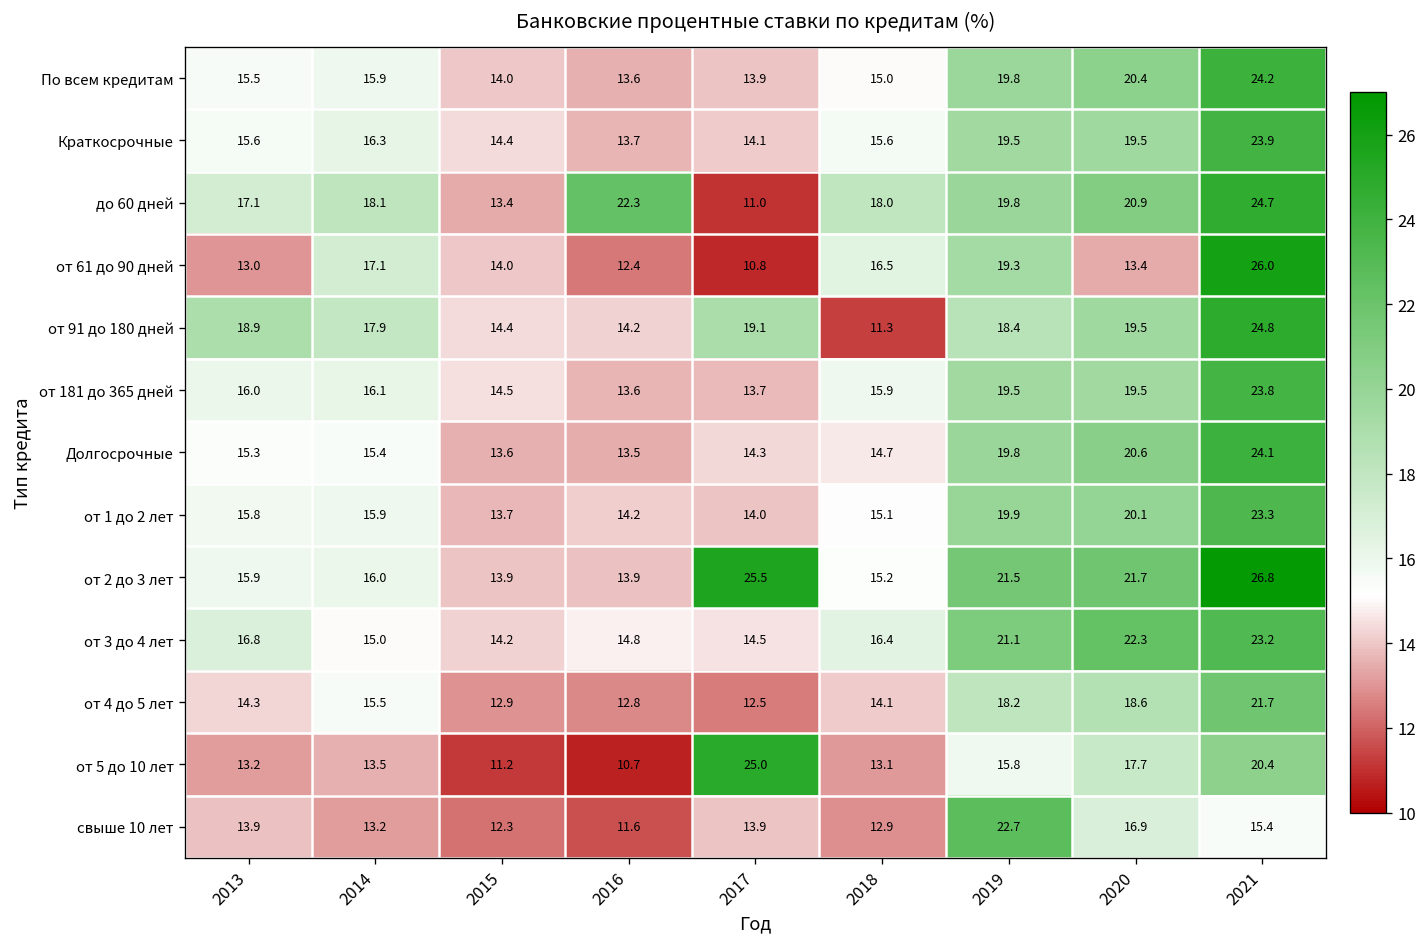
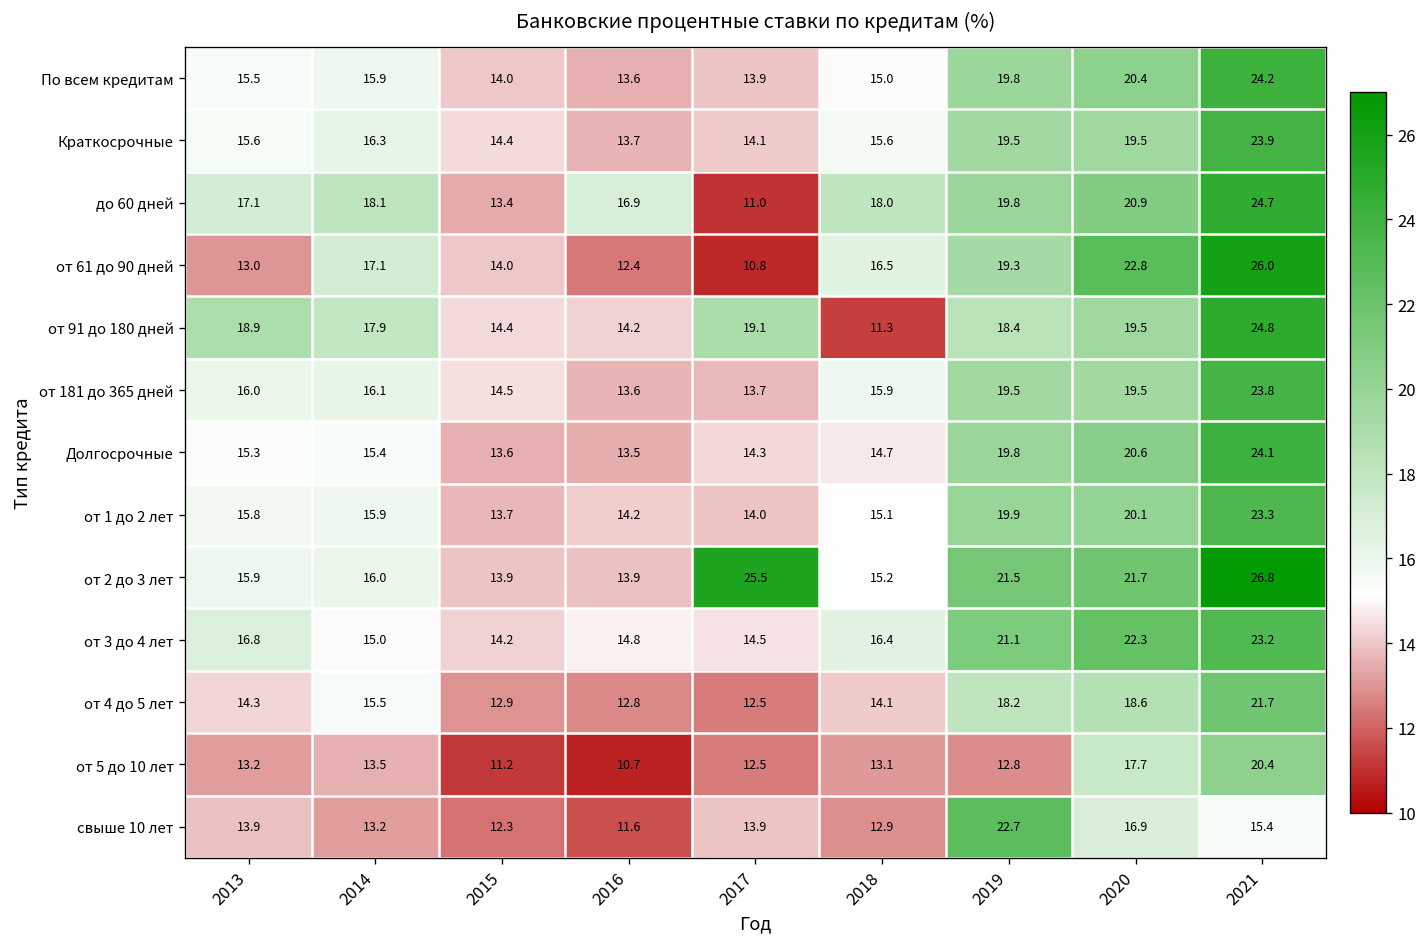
  {
    "По всем кредитам": {
      "2013": 15.5,
      "2014": 15.9,
      "2015": 14.0,
      "2016": 13.6,
      "2017": 13.9,
      "2018": 15.0,
      "2019": 19.8,
      "2020": 20.4,
      "2021": 24.2
    },
    "Краткосрочные": {
      "2013": 15.6,
      "2014": 16.3,
      "2015": 14.4,
      "2016": 13.7,
      "2017": 14.1,
      "2018": 15.6,
      "2019": 19.5,
      "2020": 19.5,
      "2021": 23.9
    },
    "до 60 дней": {
      "2013": 17.1,
      "2014": 18.1,
      "2015": 13.4,
-     "2016": 22.3,
+     "2016": 16.9,
      "2017": 11.0,
      "2018": 18.0,
      "2019": 19.8,
      "2020": 20.9,
      "2021": 24.7
    },
    "от 61 до 90 дней": {
      "2013": 13.0,
      "2014": 17.1,
      "2015": 14.0,
      "2016": 12.4,
      "2017": 10.8,
      "2018": 16.5,
      "2019": 19.3,
-     "2020": 13.4,
+     "2020": 22.8,
      "2021": 26.0
    },
    "от 91 до 180 дней": {
      "2013": 18.9,
      "2014": 17.9,
      "2015": 14.4,
      "2016": 14.2,
      "2017": 19.1,
      "2018": 11.3,
      "2019": 18.4,
      "2020": 19.5,
      "2021": 24.8
    },
    "от 181 до 365 дней": {
      "2013": 16.0,
      "2014": 16.1,
      "2015": 14.5,
      "2016": 13.6,
      "2017": 13.7,
      "2018": 15.9,
      "2019": 19.5,
      "2020": 19.5,
      "2021": 23.8
    },
    "Долгосрочные": {
      "2013": 15.3,
      "2014": 15.4,
      "2015": 13.6,
      "2016": 13.5,
      "2017": 14.3,
      "2018": 14.7,
      "2019": 19.8,
      "2020": 20.6,
      "2021": 24.1
    },
    "от 1 до 2 лет": {
      "2013": 15.8,
      "2014": 15.9,
      "2015": 13.7,
      "2016": 14.2,
      "2017": 14.0,
      "2018": 15.1,
      "2019": 19.9,
      "2020": 20.1,
      "2021": 23.3
    },
    "от 2 до 3 лет": {
      "2013": 15.9,
      "2014": 16.0,
      "2015": 13.9,
      "2016": 13.9,
      "2017": 25.5,
      "2018": 15.2,
      "2019": 21.5,
      "2020": 21.7,
      "2021": 26.8
    },
    "от 3 до 4 лет": {
      "2013": 16.8,
      "2014": 15.0,
      "2015": 14.2,
      "2016": 14.8,
      "2017": 14.5,
      "2018": 16.4,
      "2019": 21.1,
      "2020": 22.3,
      "2021": 23.2
    },
    "от 4 до 5 лет": {
      "2013": 14.3,
      "2014": 15.5,
      "2015": 12.9,
      "2016": 12.8,
      "2017": 12.5,
      "2018": 14.1,
      "2019": 18.2,
      "2020": 18.6,
      "2021": 21.7
    },
    "от 5 до 10 лет": {
      "2013": 13.2,
      "2014": 13.5,
      "2015": 11.2,
      "2016": 10.7,
-     "2017": 25.0,
+     "2017": 12.5,
      "2018": 13.1,
-     "2019": 15.8,
+     "2019": 12.8,
      "2020": 17.7,
      "2021": 20.4
    },
    "свыше 10 лет": {
      "2013": 13.9,
      "2014": 13.2,
      "2015": 12.3,
      "2016": 11.6,
      "2017": 13.9,
      "2018": 12.9,
      "2019": 22.7,
      "2020": 16.9,
      "2021": 15.4
    }
  }
